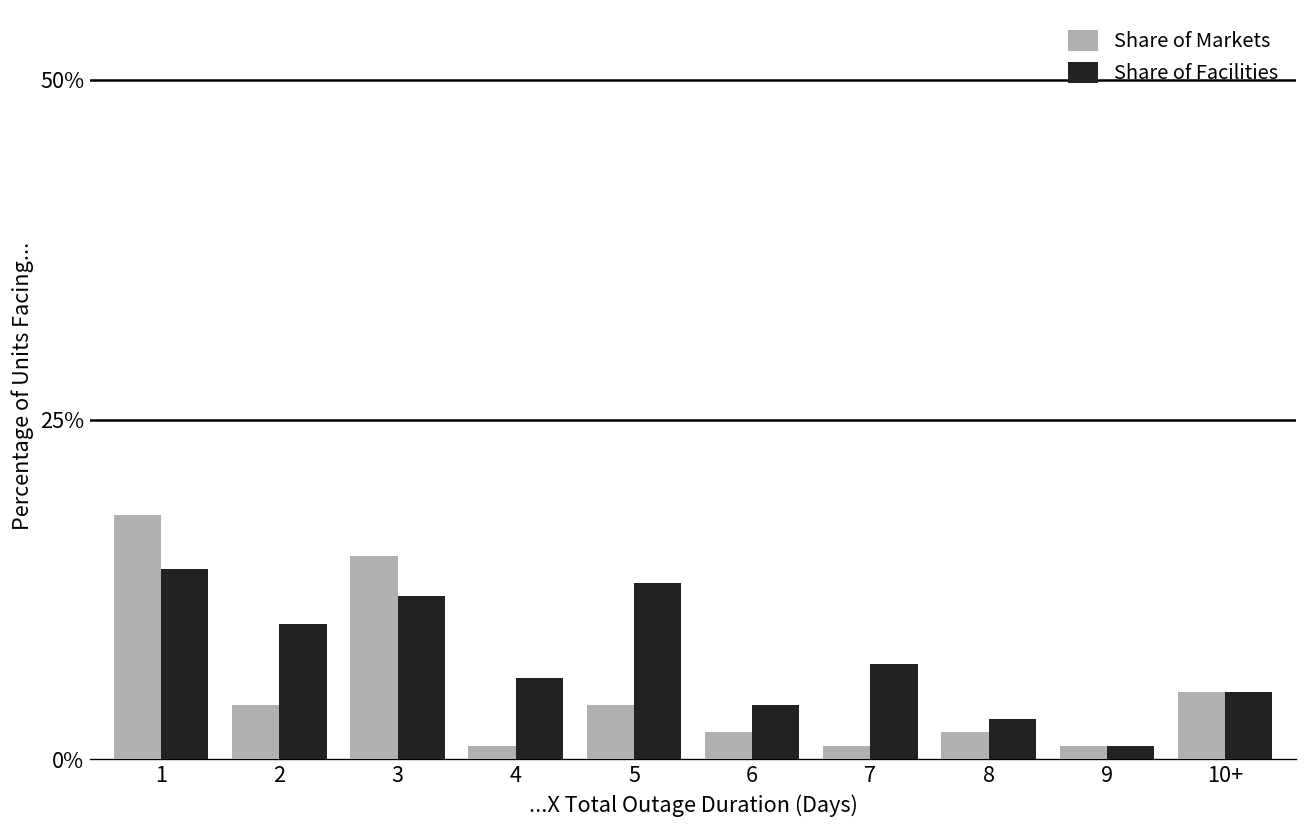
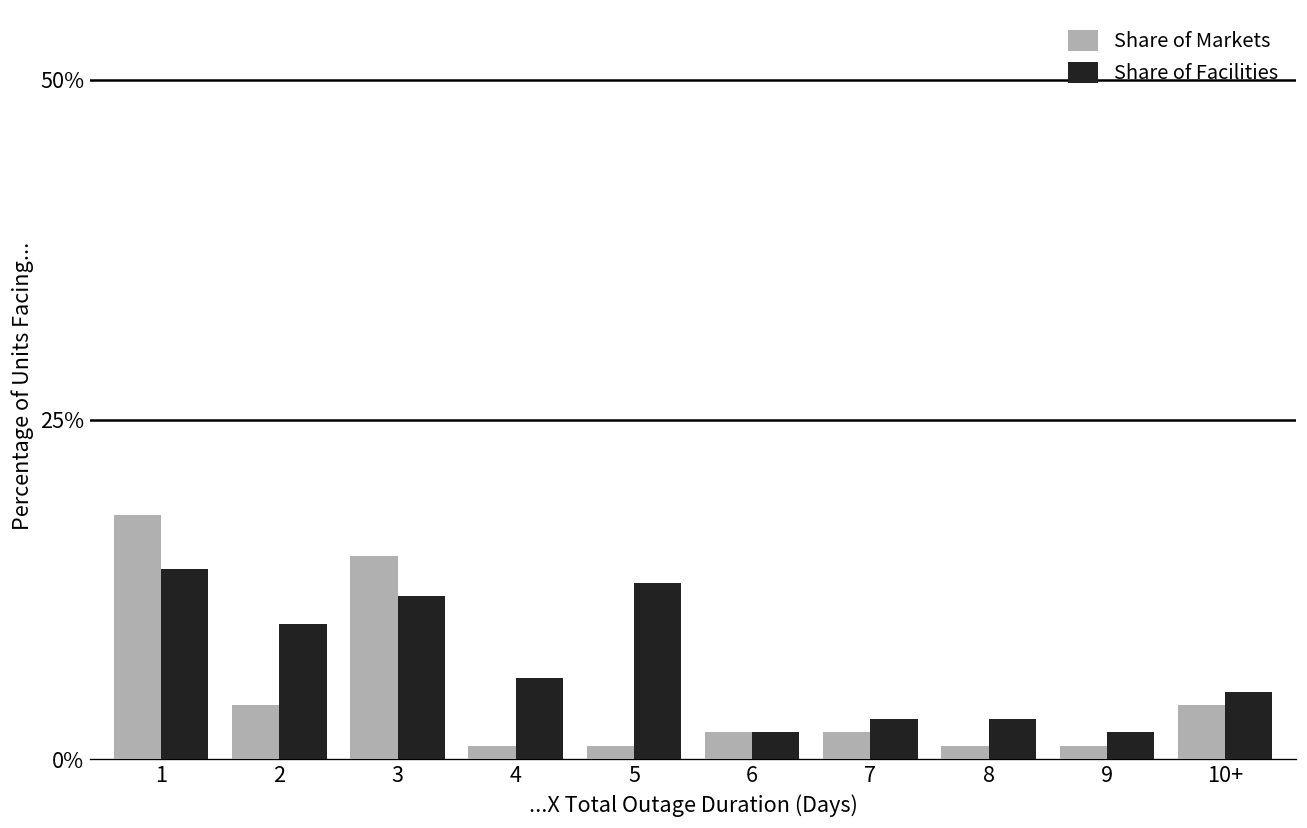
  {
    "Share of Markets": {
      "1": "18%",
      "2": "4%",
      "3": "15%",
      "4": "1%",
-     "5": "4%",
+     "5": "1%",
      "6": "2%",
-     "7": "1%",
-     "8": "2%",
+     "7": "2%",
+     "8": "1%",
      "9": "1%",
-     "10+": "5%"
+     "10+": "4%"
    },
    "Share of Facilities": {
      "1": "14%",
      "2": "10%",
      "3": "12%",
      "4": "6%",
      "5": "13%",
-     "6": "4%",
-     "7": "7%",
+     "6": "2%",
+     "7": "3%",
      "8": "3%",
-     "9": "1%",
+     "9": "2%",
      "10+": "5%"
    }
  }
